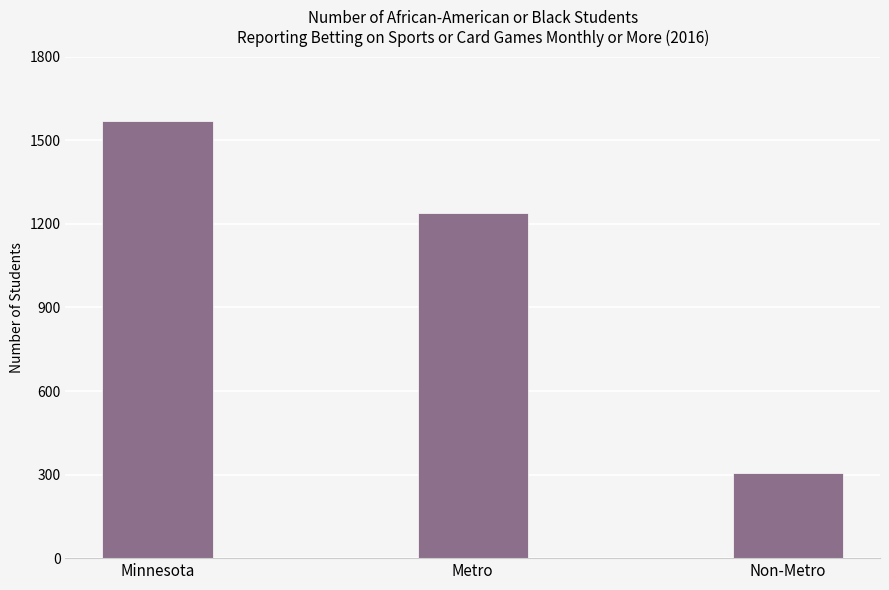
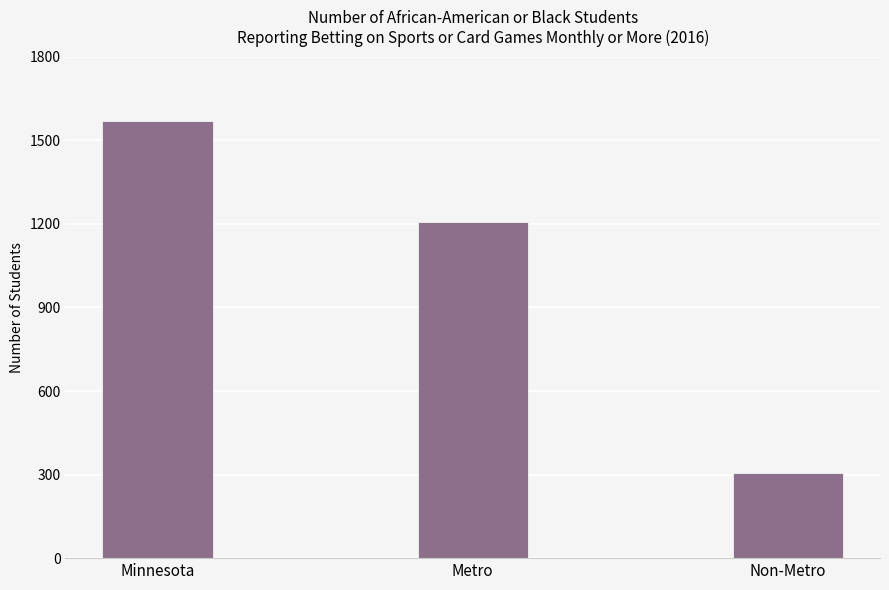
  {
    "Minnesota": 1570,
-   "Metro": 1240,
+   "Metro": 1210,
    "Non-Metro": 310
  }
